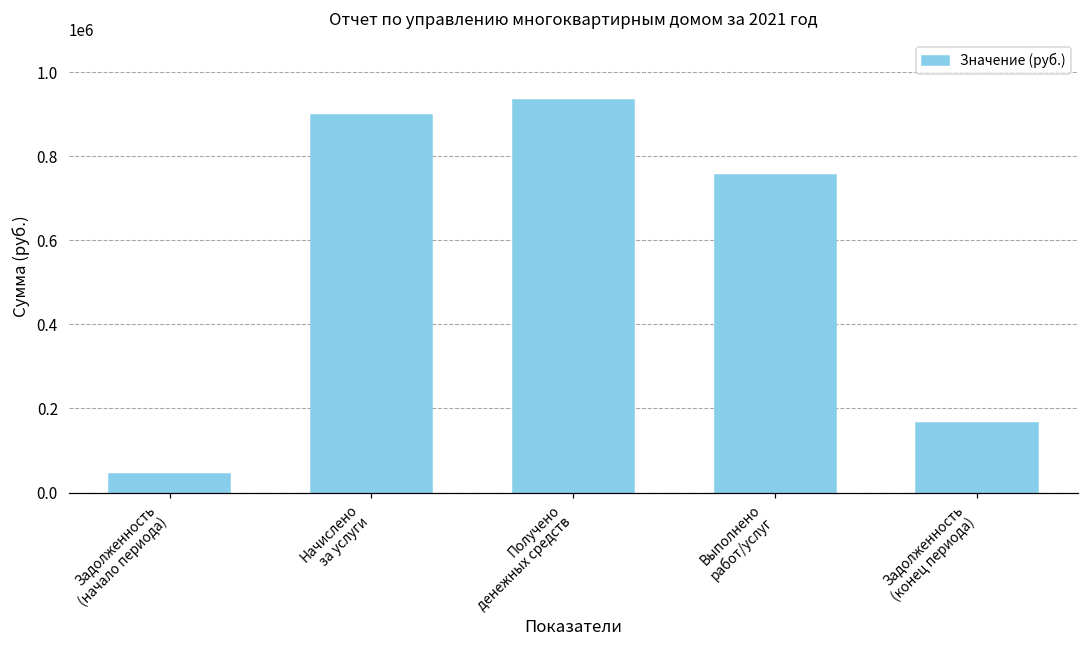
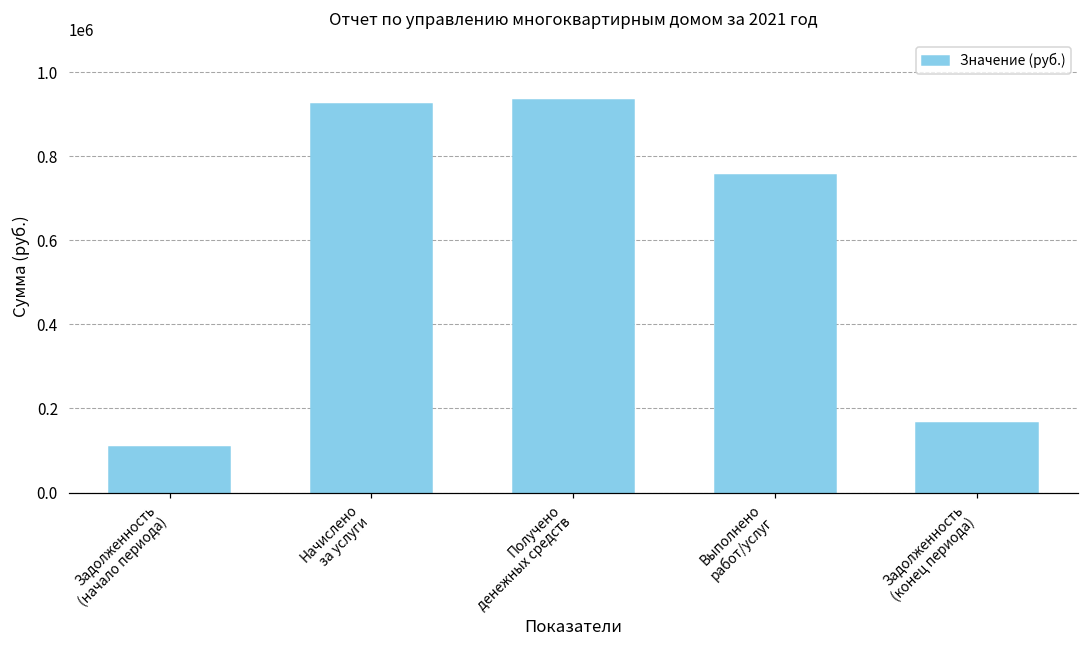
  {
-   "Задолженность (начало периода)": 40000,
-   "Начислено за услуги": 900000,
+   "Задолженность (начало периода)": 110000,
+   "Начислено за услуги": 920000,
    "Получено денежных средств": 930000,
    "Выполнено работ/услуг": 750000,
    "Задолженность (конец периода)": 170000
  }
